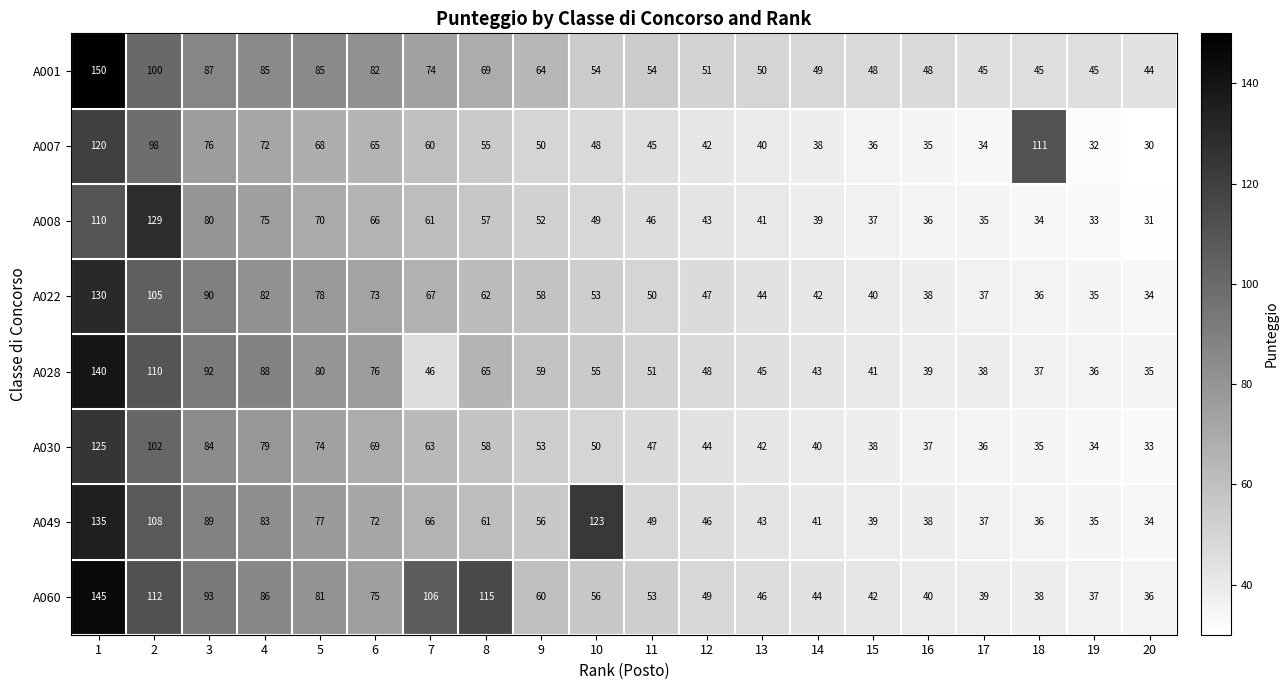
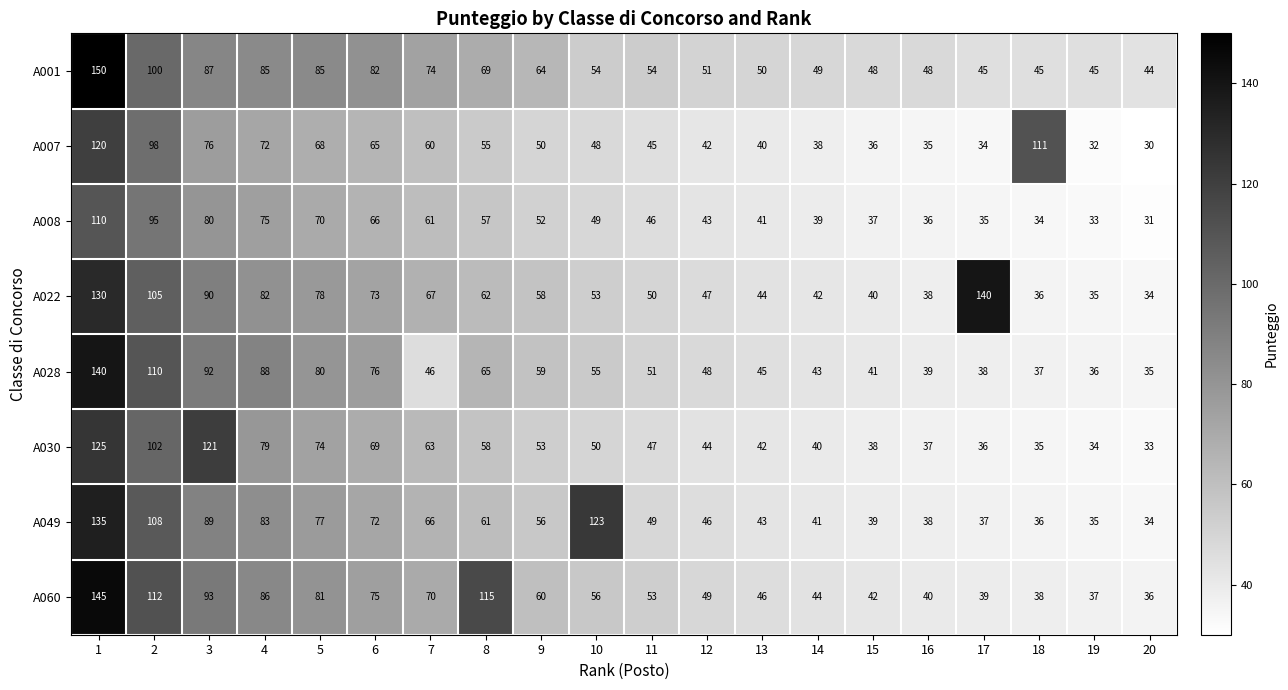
  {
    "A001": {
      "1": 150,
      "2": 100,
      "3": 87,
      "4": 85,
      "5": 85,
      "6": 82,
      "7": 74,
      "8": 69,
      "9": 64,
      "10": 54,
      "11": 54,
      "12": 51,
      "13": 50,
      "14": 49,
      "15": 48,
      "16": 48,
      "17": 45,
      "18": 45,
      "19": 45,
      "20": 44
    },
    "A007": {
      "1": 120,
      "2": 98,
      "3": 76,
      "4": 72,
      "5": 68,
      "6": 65,
      "7": 60,
      "8": 55,
      "9": 50,
      "10": 48,
      "11": 45,
      "12": 42,
      "13": 40,
      "14": 38,
      "15": 36,
      "16": 35,
      "17": 34,
      "18": 111,
      "19": 32,
      "20": 30
    },
    "A008": {
      "1": 110,
-     "2": 129,
+     "2": 95,
      "3": 80,
      "4": 75,
      "5": 70,
      "6": 66,
      "7": 61,
      "8": 57,
      "9": 52,
      "10": 49,
      "11": 46,
      "12": 43,
      "13": 41,
      "14": 39,
      "15": 37,
      "16": 36,
      "17": 35,
      "18": 34,
      "19": 33,
      "20": 31
    },
    "A022": {
      "1": 130,
      "2": 105,
      "3": 90,
      "4": 82,
      "5": 78,
      "6": 73,
      "7": 67,
      "8": 62,
      "9": 58,
      "10": 53,
      "11": 50,
      "12": 47,
      "13": 44,
      "14": 42,
      "15": 40,
      "16": 38,
-     "17": 37,
+     "17": 140,
      "18": 36,
      "19": 35,
      "20": 34
    },
    "A028": {
      "1": 140,
      "2": 110,
      "3": 92,
      "4": 88,
      "5": 80,
      "6": 76,
      "7": 46,
      "8": 65,
      "9": 59,
      "10": 55,
      "11": 51,
      "12": 48,
      "13": 45,
      "14": 43,
      "15": 41,
      "16": 39,
      "17": 38,
      "18": 37,
      "19": 36,
      "20": 35
    },
    "A030": {
      "1": 125,
      "2": 102,
-     "3": 84,
+     "3": 121,
      "4": 79,
      "5": 74,
      "6": 69,
      "7": 63,
      "8": 58,
      "9": 53,
      "10": 50,
      "11": 47,
      "12": 44,
      "13": 42,
      "14": 40,
      "15": 38,
      "16": 37,
      "17": 36,
      "18": 35,
      "19": 34,
      "20": 33
    },
    "A049": {
      "1": 135,
      "2": 108,
      "3": 89,
      "4": 83,
      "5": 77,
      "6": 72,
      "7": 66,
      "8": 61,
      "9": 56,
      "10": 123,
      "11": 49,
      "12": 46,
      "13": 43,
      "14": 41,
      "15": 39,
      "16": 38,
      "17": 37,
      "18": 36,
      "19": 35,
      "20": 34
    },
    "A060": {
      "1": 145,
      "2": 112,
      "3": 93,
      "4": 86,
      "5": 81,
      "6": 75,
-     "7": 106,
+     "7": 70,
      "8": 115,
      "9": 60,
      "10": 56,
      "11": 53,
      "12": 49,
      "13": 46,
      "14": 44,
      "15": 42,
      "16": 40,
      "17": 39,
      "18": 38,
      "19": 37,
      "20": 36
    }
  }
